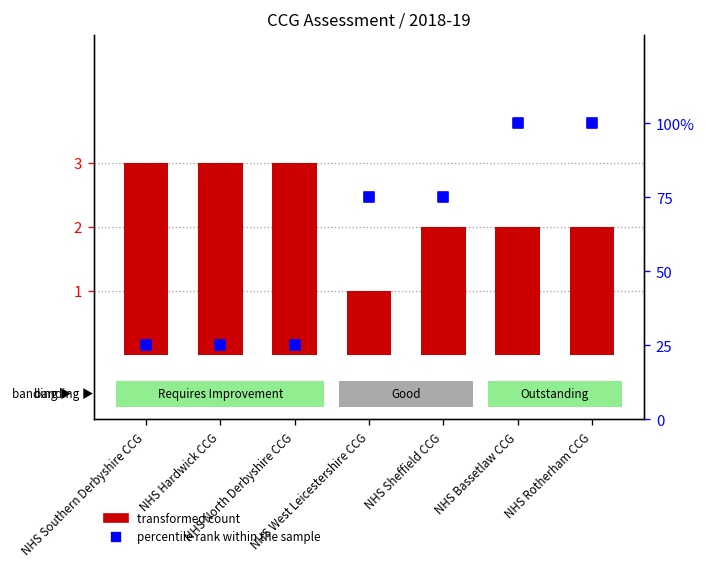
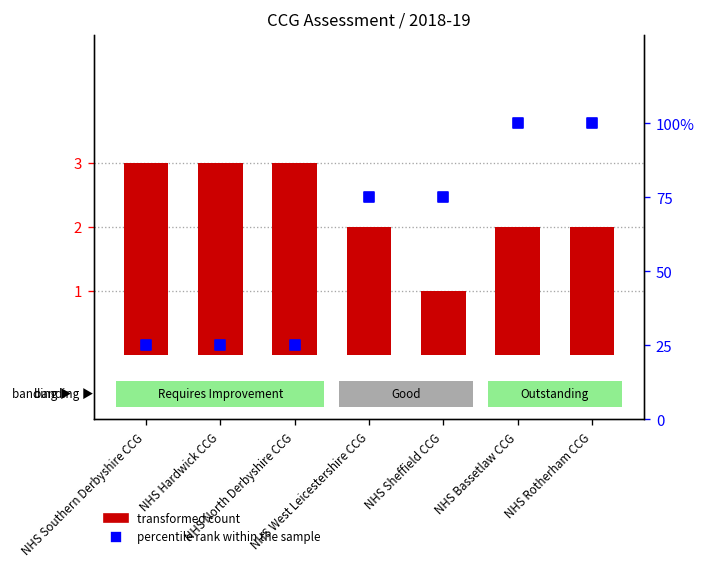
  {
    "transformed count": {
      "NHS Southern Derbyshire CCG": 3,
      "NHS Hardwick CCG": 3,
      "NHS North Derbyshire CCG": 3,
-     "NHS West Leicestershire CCG": 1,
-     "NHS Sheffield CCG": 2,
+     "NHS West Leicestershire CCG": 2,
+     "NHS Sheffield CCG": 1,
      "NHS Bassetlaw CCG": 2,
      "NHS Rotherham CCG": 2
    }
  }
